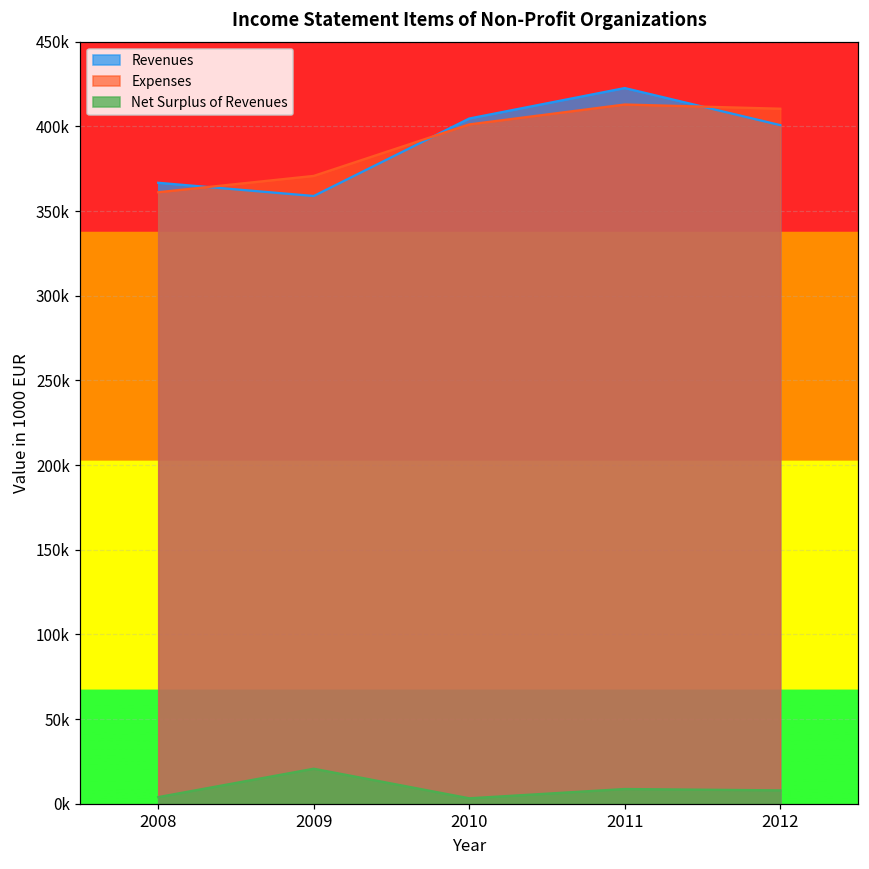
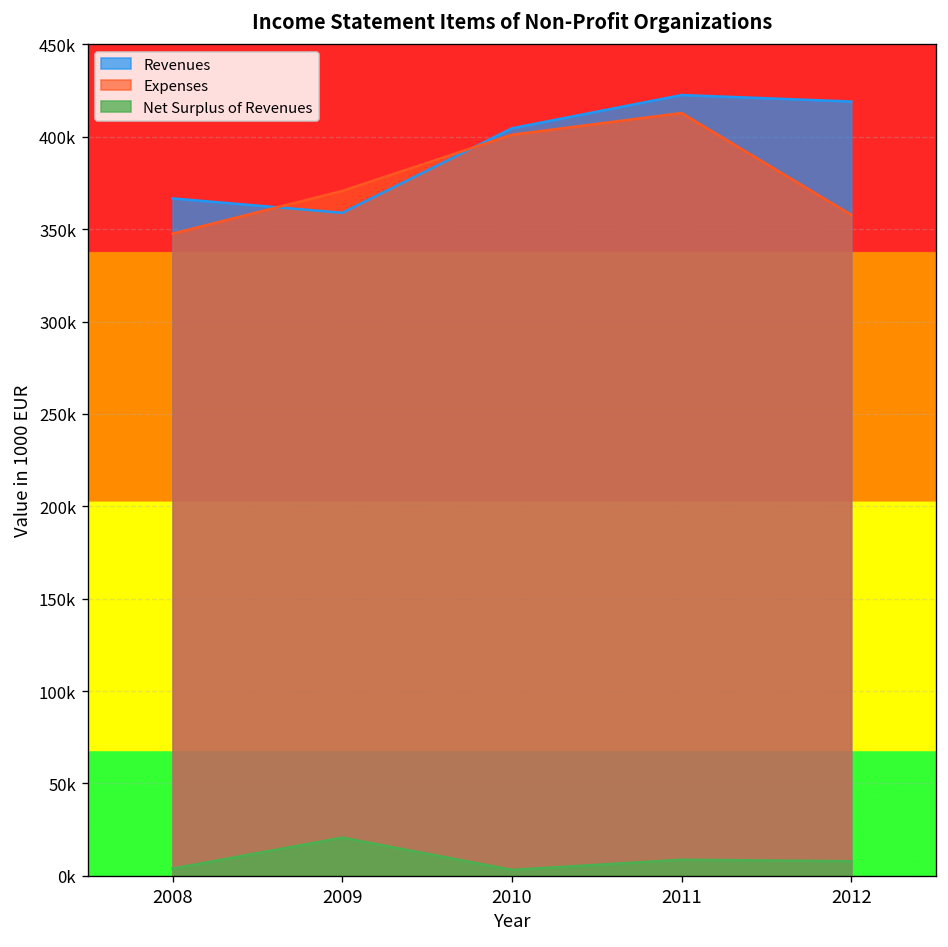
  {
    "Revenues": {
      "2008": 367000,
      "2009": 359000,
      "2010": 405000,
      "2011": 423000,
-     "2012": 401000
+     "2012": 419000
    },
    "Expenses": {
-     "2008": 361000,
+     "2008": 348000,
      "2009": 371000,
      "2010": 401000,
      "2011": 413000,
-     "2012": 410000
+     "2012": 358000
    },
    "Net Surplus of Revenues": {
      "2008": 4000,
      "2009": 21000,
      "2010": 3000,
      "2011": 9000,
      "2012": 8000
    }
  }
